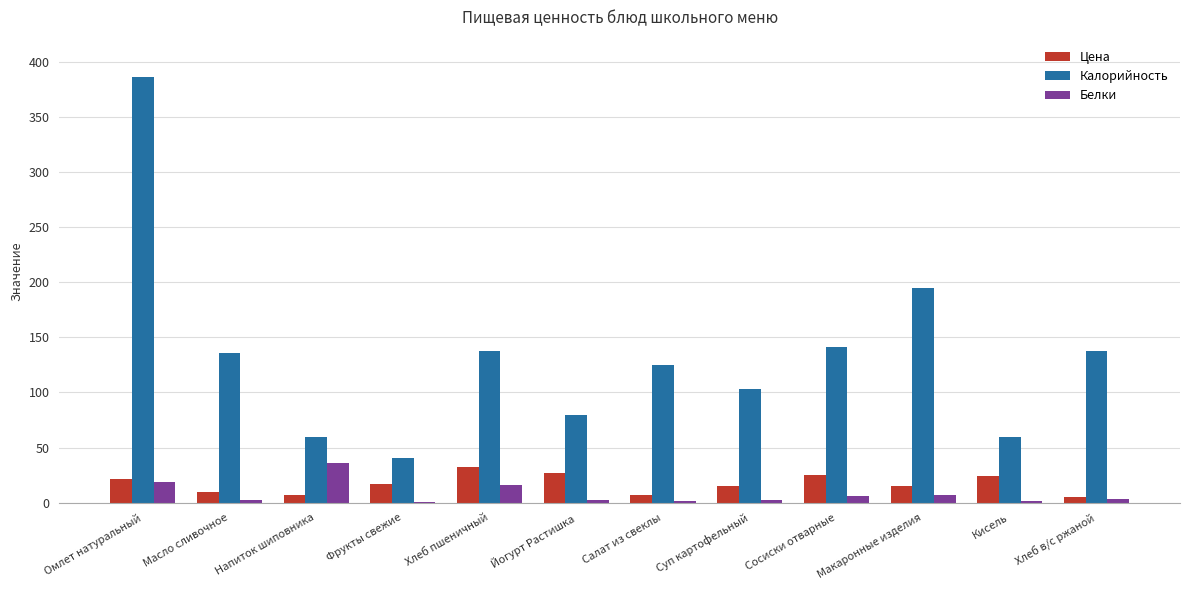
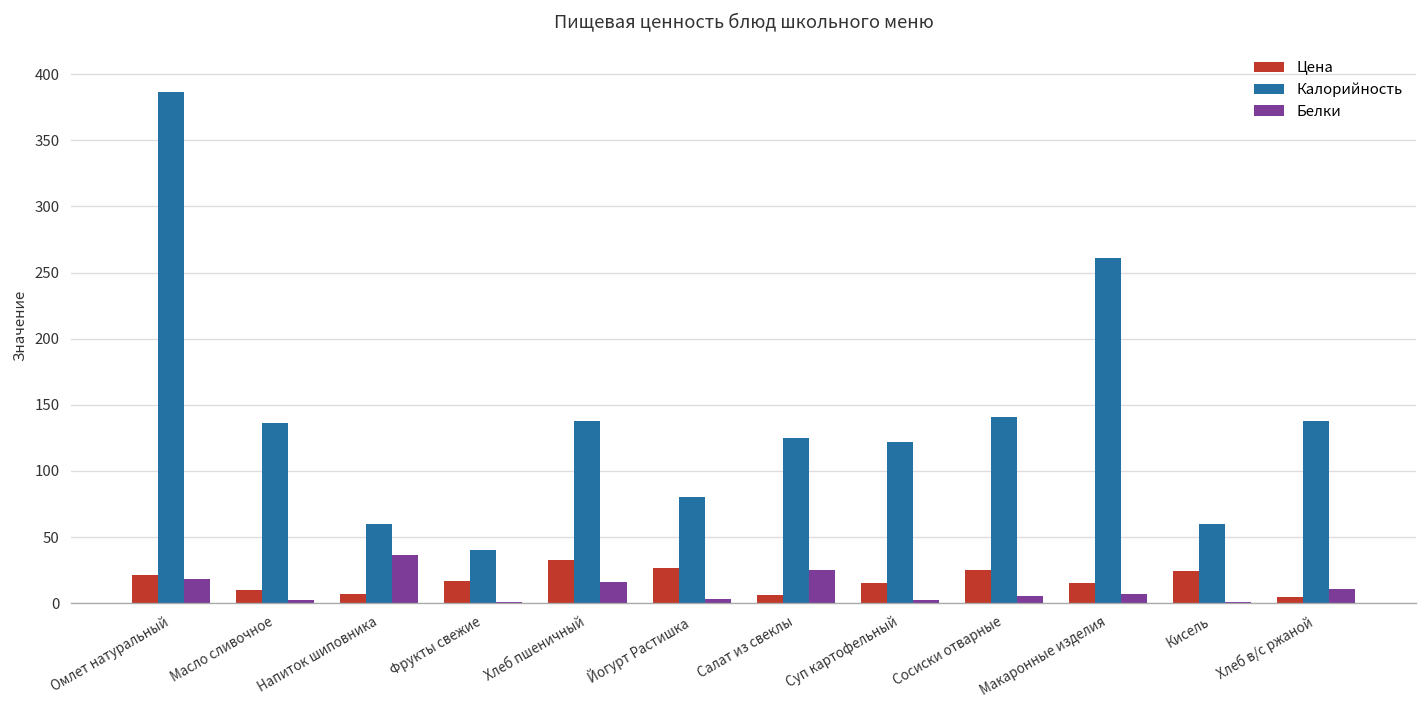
  {
    "Цена": {
      "Омлет натуральный": 21,
      "Масло сливочное": 10,
      "Напиток шиповника": 7,
      "Фрукты свежие": 17,
      "Хлеб пшеничный": 32,
      "Йогурт Растишка": 27,
      "Салат из свеклы": 7,
      "Суп картофельный": 15,
      "Сосиски отварные": 25,
      "Макаронные изделия": 15,
      "Кисель": 24,
      "Хлеб в/с ржаной": 5
    },
    "Калорийность": {
      "Омлет натуральный": 386,
      "Масло сливочное": 136,
      "Напиток шиповника": 60,
      "Фрукты свежие": 41,
      "Хлеб пшеничный": 138,
      "Йогурт Растишка": 80,
      "Салат из свеклы": 125,
-     "Суп картофельный": 103,
+     "Суп картофельный": 122,
      "Сосиски отварные": 141,
-     "Макаронные изделия": 194,
+     "Макаронные изделия": 261,
      "Кисель": 60,
      "Хлеб в/с ржаной": 138
    },
    "Белки": {
      "Омлет натуральный": 19,
      "Масло сливочное": 2,
      "Напиток шиповника": 36,
      "Хлеб пшеничный": 16,
      "Йогурт Растишка": 3,
-     "Салат из свеклы": 1,
+     "Салат из свеклы": 25,
      "Суп картофельный": 2,
      "Сосиски отварные": 6,
      "Макаронные изделия": 7,
-     "Хлеб в/с ржаной": 3
+     "Хлеб в/с ржаной": 11
    }
  }
